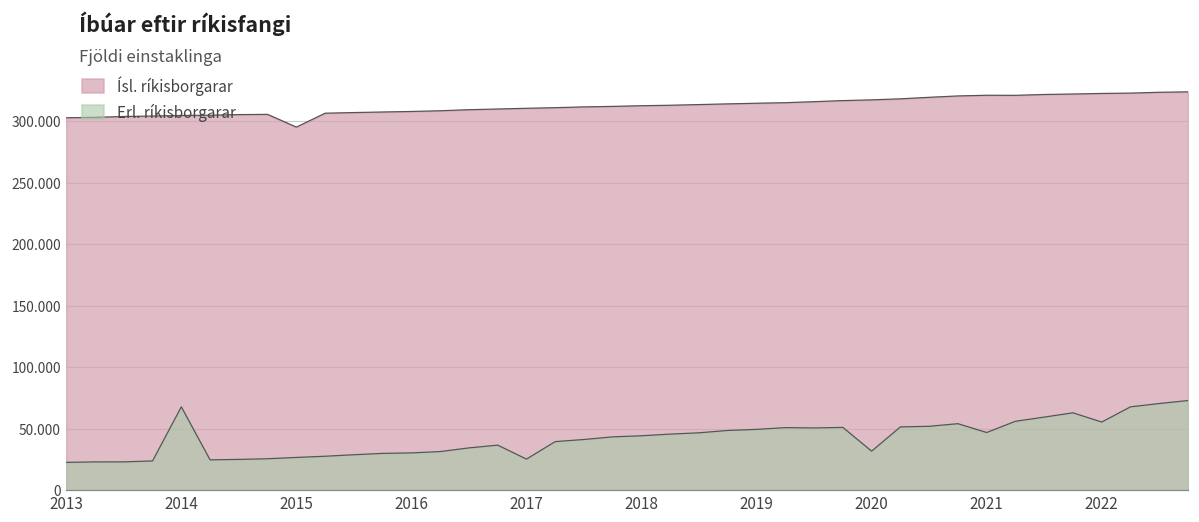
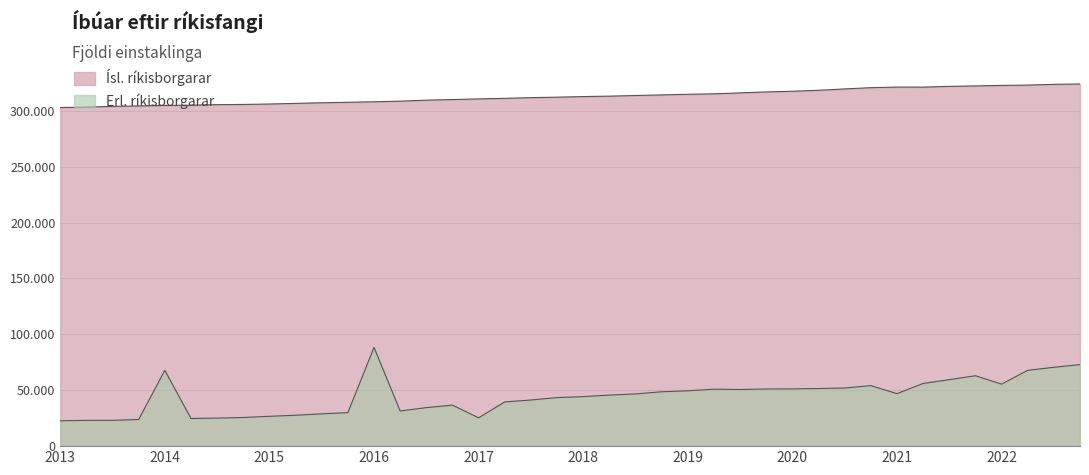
  {
    "Ísl. ríkisborgarar": {
      "2013": 303,
      "2014": 305,
-     "2015": 295,
+     "2015": 306,
      "2016": 308,
      "2017": 311,
      "2018": 313,
      "2019": 315,
      "2020": 317,
      "2021": 321,
      "2022": 323
    },
    "Erl. ríkisborgarar": {
      "2013": 23,
      "2014": 68,
      "2015": 27,
-     "2016": 30,
+     "2016": 88,
      "2017": 25,
      "2018": 44,
      "2019": 50,
-     "2020": 32,
+     "2020": 51,
      "2021": 47,
      "2022": 55
    }
  }
